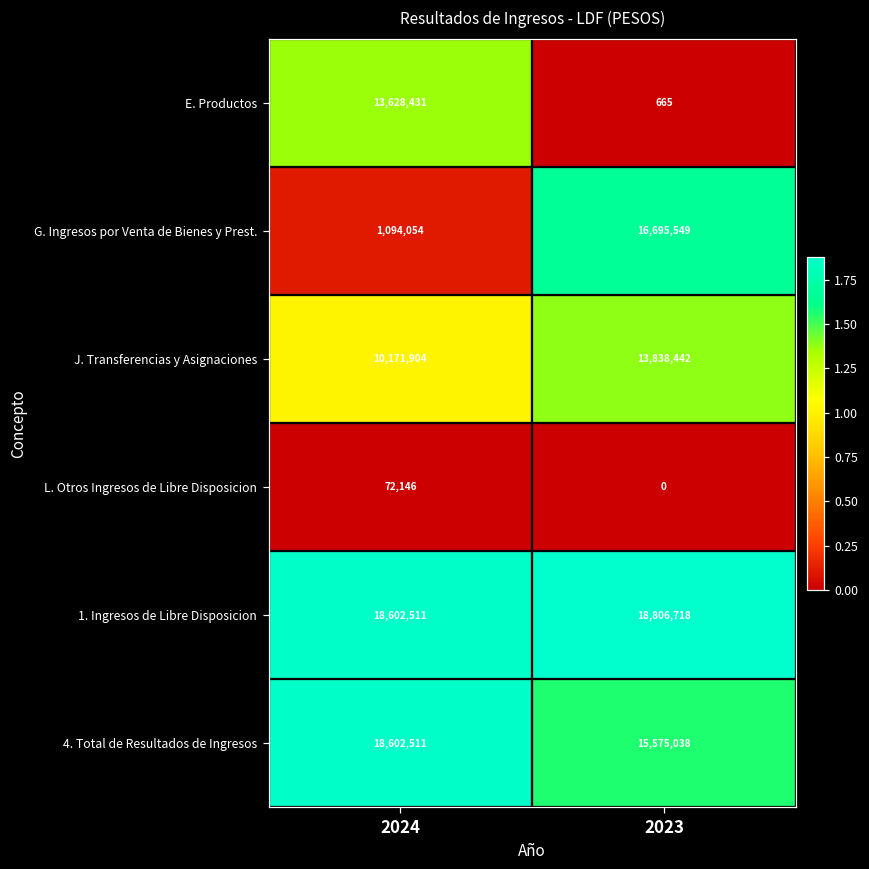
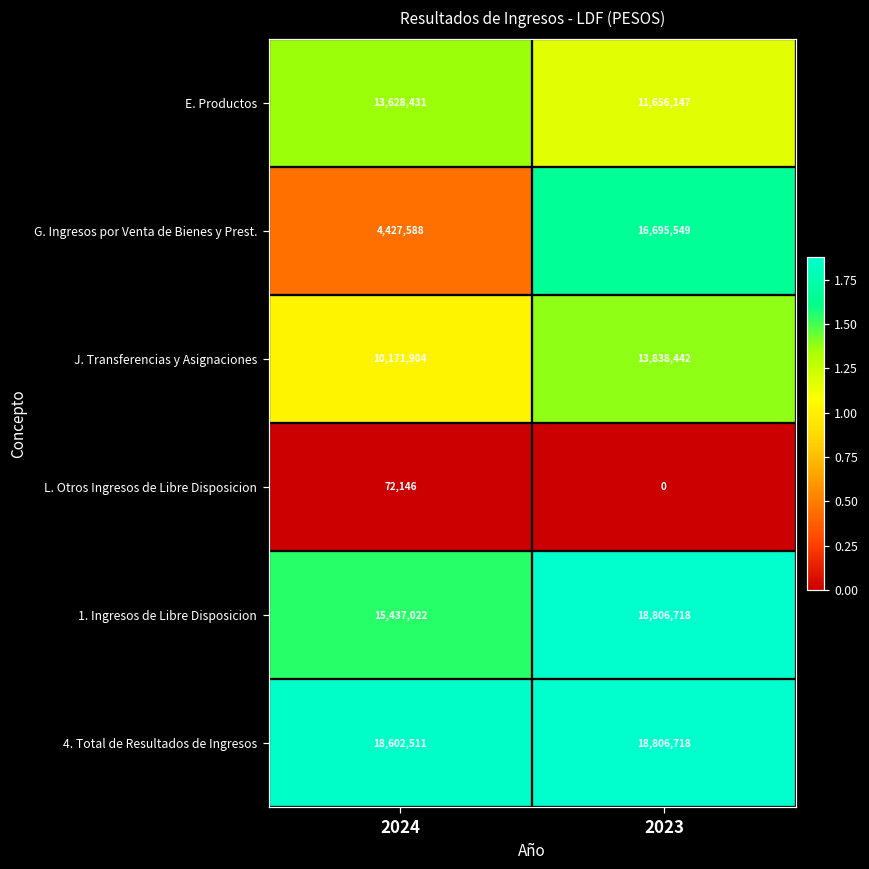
  {
    "E. Productos": {
      "2024": "13,628,431",
-     "2023": "665"
+     "2023": "11,656,147"
    },
    "G. Ingresos por Venta de Bienes y Prest.": {
-     "2024": "1,094,054",
+     "2024": "4,427,588",
      "2023": "16,695,549"
    },
    "J. Transferencias y Asignaciones": {
      "2024": "10,171,904",
      "2023": "13,838,442"
    },
    "L. Otros Ingresos de Libre Disposicion": {
      "2024": "72,146",
      "2023": "0"
    },
    "1. Ingresos de Libre Disposicion": {
-     "2024": "18,602,511",
+     "2024": "15,437,022",
      "2023": "18,806,718"
    },
    "4. Total de Resultados de Ingresos": {
      "2024": "18,602,511",
-     "2023": "15,575,038"
+     "2023": "18,806,718"
    }
  }
